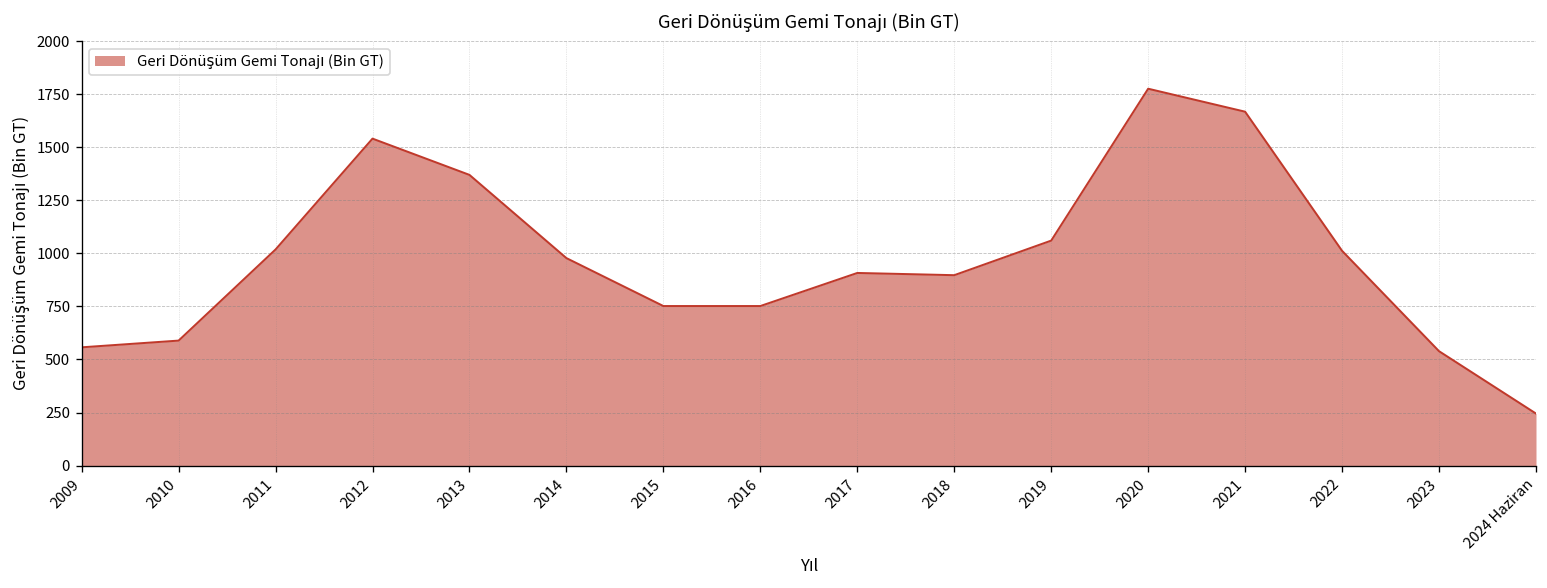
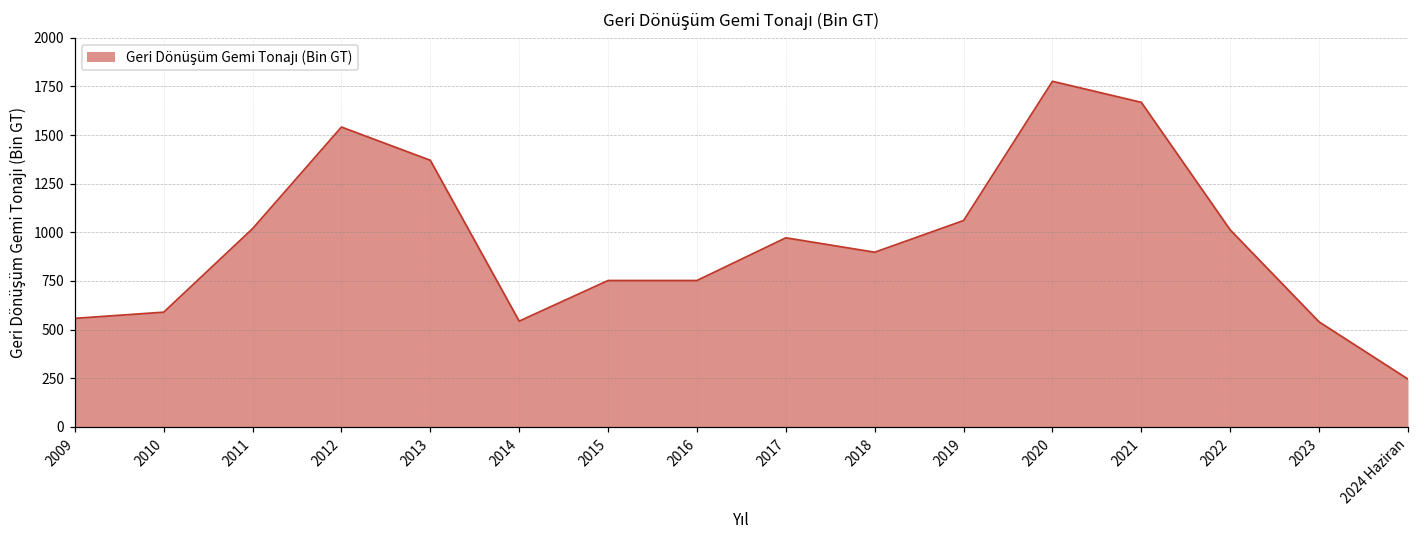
  {
    "2009": 560,
    "2010": 590,
    "2011": 1020,
    "2012": 1540,
    "2013": 1370,
-   "2014": 980,
+   "2014": 540,
    "2015": 750,
    "2016": 750,
-   "2017": 910,
+   "2017": 970,
    "2018": 900,
    "2019": 1060,
    "2020": 1780,
    "2021": 1670,
    "2022": 1010,
    "2023": 540,
    "2024 Haziran": 250
  }
